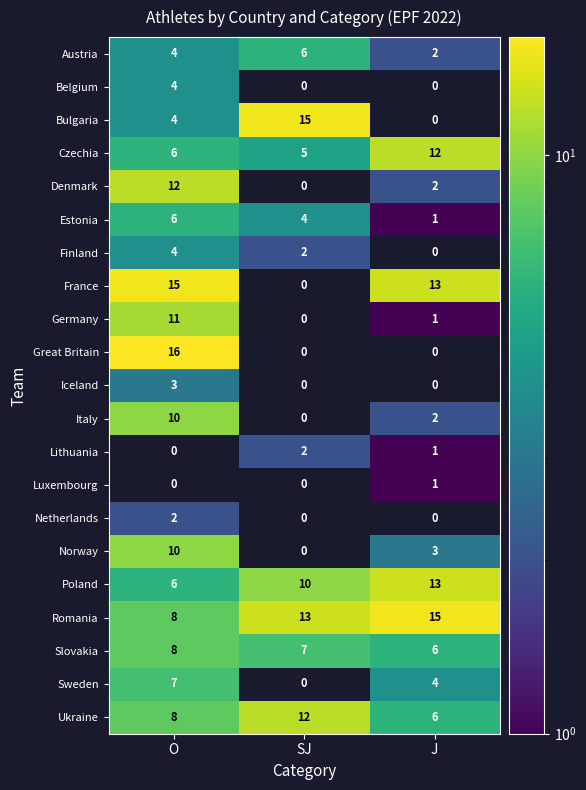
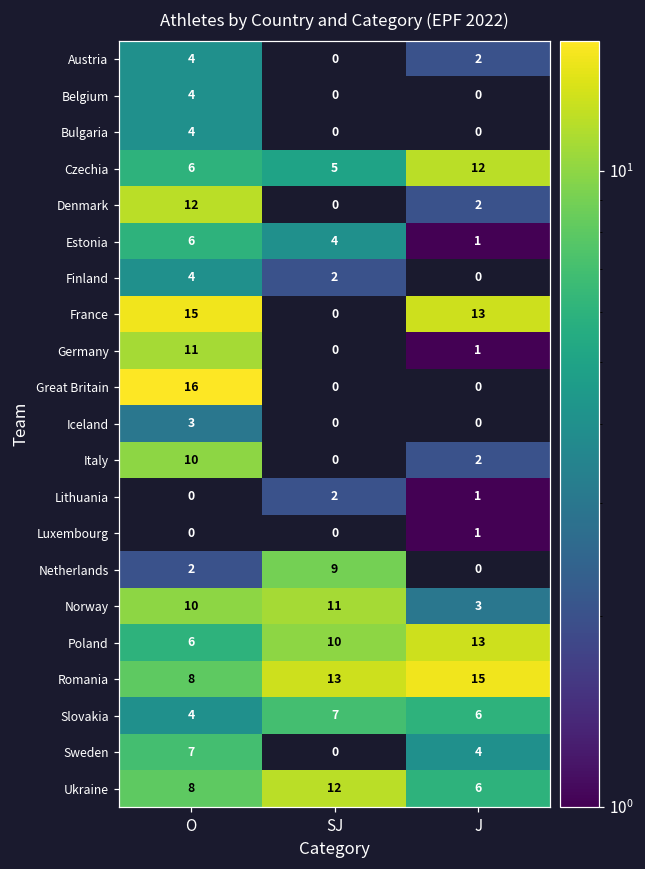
  {
    "Austria": {
      "O": 4,
-     "SJ": 6,
+     "SJ": 0,
      "J": 2
    },
    "Belgium": {
      "O": 4,
      "SJ": 0,
      "J": 0
    },
    "Bulgaria": {
      "O": 4,
-     "SJ": 15,
+     "SJ": 0,
      "J": 0
    },
    "Czechia": {
      "O": 6,
      "SJ": 5,
      "J": 12
    },
    "Denmark": {
      "O": 12,
      "SJ": 0,
      "J": 2
    },
    "Estonia": {
      "O": 6,
      "SJ": 4,
      "J": 1
    },
    "Finland": {
      "O": 4,
      "SJ": 2,
      "J": 0
    },
    "France": {
      "O": 15,
      "SJ": 0,
      "J": 13
    },
    "Germany": {
      "O": 11,
      "SJ": 0,
      "J": 1
    },
    "Great Britain": {
      "O": 16,
      "SJ": 0,
      "J": 0
    },
    "Iceland": {
      "O": 3,
      "SJ": 0,
      "J": 0
    },
    "Italy": {
      "O": 10,
      "SJ": 0,
      "J": 2
    },
    "Lithuania": {
      "O": 0,
      "SJ": 2,
      "J": 1
    },
    "Luxembourg": {
      "O": 0,
      "SJ": 0,
      "J": 1
    },
    "Netherlands": {
      "O": 2,
-     "SJ": 0,
+     "SJ": 9,
      "J": 0
    },
    "Norway": {
      "O": 10,
-     "SJ": 0,
+     "SJ": 11,
      "J": 3
    },
    "Poland": {
      "O": 6,
      "SJ": 10,
      "J": 13
    },
    "Romania": {
      "O": 8,
      "SJ": 13,
      "J": 15
    },
    "Slovakia": {
-     "O": 8,
+     "O": 4,
      "SJ": 7,
      "J": 6
    },
    "Sweden": {
      "O": 7,
      "SJ": 0,
      "J": 4
    },
    "Ukraine": {
      "O": 8,
      "SJ": 12,
      "J": 6
    }
  }
